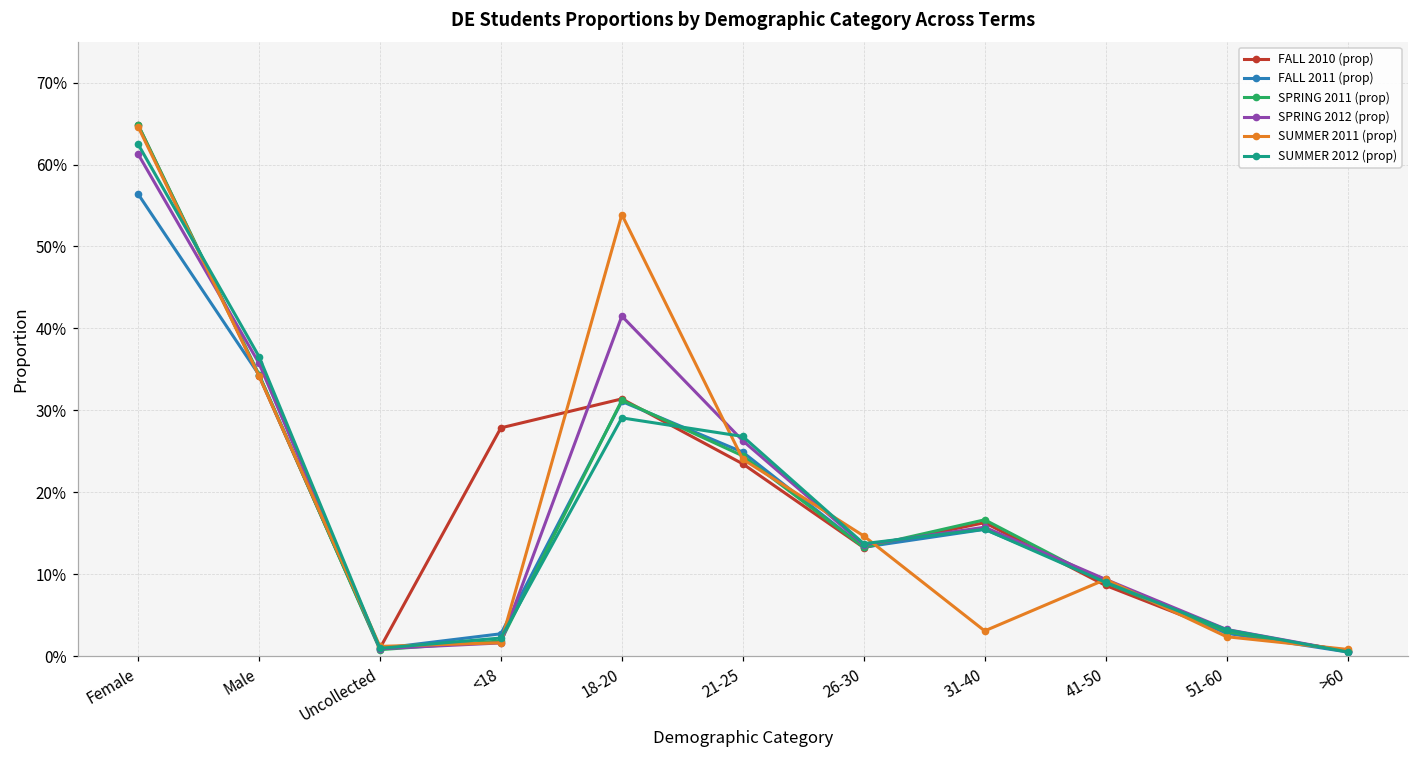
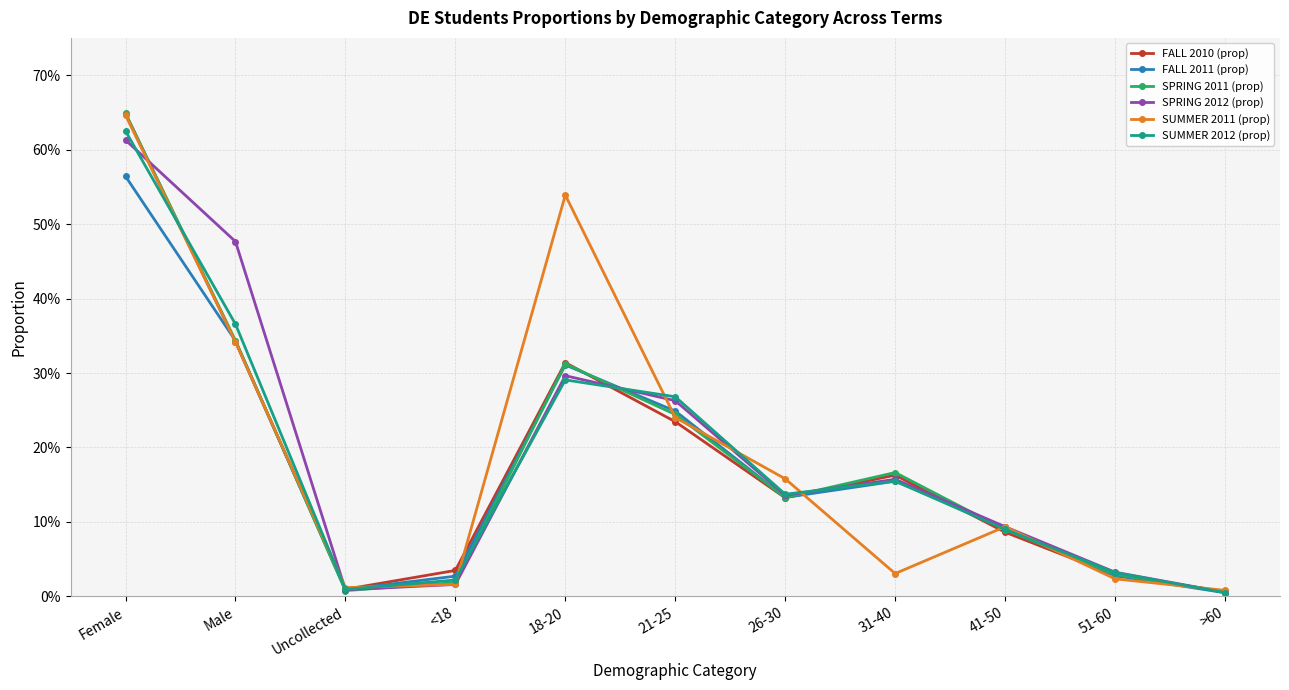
  {
    "FALL 2010 (prop)": {
-     "<18": "28%",
+     "<18": "3%",
      "21-25": "23%",
      "31-40": "16%"
    },
    "FALL 2011 (prop)": {
      "Female": "56%",
      "<18": "3%",
      "21-25": "25%"
    },
    "SPRING 2012 (prop)": {
      "Female": "61%",
-     "Male": "36%",
-     "18-20": "41%",
+     "Male": "48%",
+     "18-20": "30%",
      "21-25": "26%"
    },
    "SUMMER 2011 (prop)": {
      "18-20": "54%",
      "21-25": "24%",
-     "26-30": "15%",
+     "26-30": "16%",
      "31-40": "3%",
      "51-60": "2%"
    }
  }
